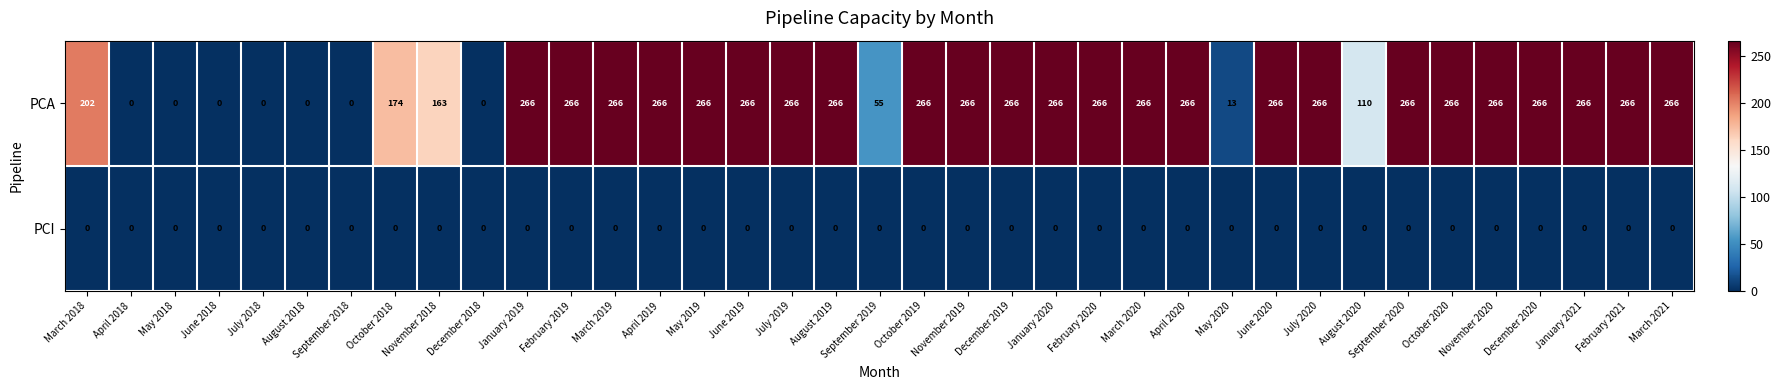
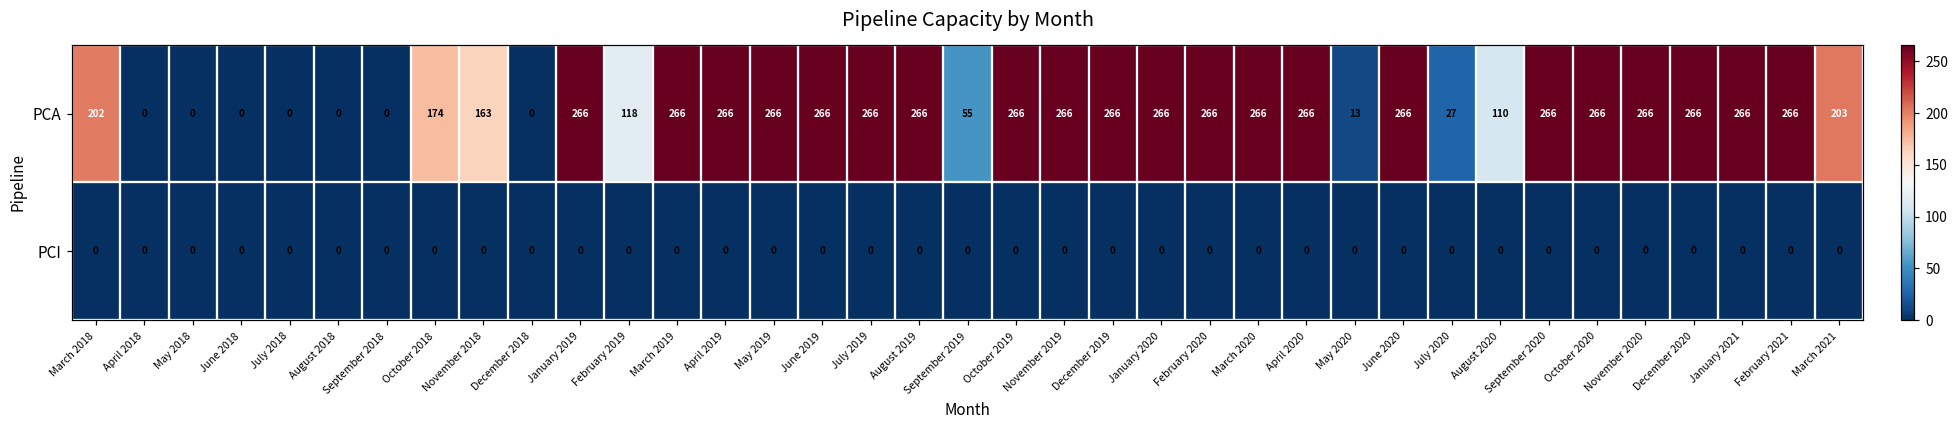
  {
    "PCA": {
      "March 2018": 202,
      "April 2018": 0,
      "May 2018": 0,
      "June 2018": 0,
      "July 2018": 0,
      "August 2018": 0,
      "September 2018": 0,
      "October 2018": 174,
      "November 2018": 163,
      "December 2018": 0,
      "January 2019": 266,
-     "February 2019": 266,
+     "February 2019": 118,
      "March 2019": 266,
      "April 2019": 266,
      "May 2019": 266,
      "June 2019": 266,
      "July 2019": 266,
      "August 2019": 266,
      "September 2019": 55,
      "October 2019": 266,
      "November 2019": 266,
      "December 2019": 266,
      "January 2020": 266,
      "February 2020": 266,
      "March 2020": 266,
      "April 2020": 266,
      "May 2020": 13,
      "June 2020": 266,
-     "July 2020": 266,
+     "July 2020": 27,
      "August 2020": 110,
      "September 2020": 266,
      "October 2020": 266,
      "November 2020": 266,
      "December 2020": 266,
      "January 2021": 266,
      "February 2021": 266,
-     "March 2021": 266
+     "March 2021": 203
    },
    "PCI": {
      "March 2018": 0,
      "April 2018": 0,
      "May 2018": 0,
      "June 2018": 0,
      "July 2018": 0,
      "August 2018": 0,
      "September 2018": 0,
      "October 2018": 0,
      "November 2018": 0,
      "December 2018": 0,
      "January 2019": 0,
      "February 2019": 0,
      "March 2019": 0,
      "April 2019": 0,
      "May 2019": 0,
      "June 2019": 0,
      "July 2019": 0,
      "August 2019": 0,
      "September 2019": 0,
      "October 2019": 0,
      "November 2019": 0,
      "December 2019": 0,
      "January 2020": 0,
      "February 2020": 0,
      "March 2020": 0,
      "April 2020": 0,
      "May 2020": 0,
      "June 2020": 0,
      "July 2020": 0,
      "August 2020": 0,
      "September 2020": 0,
      "October 2020": 0,
      "November 2020": 0,
      "December 2020": 0,
      "January 2021": 0,
      "February 2021": 0,
      "March 2021": 0
    }
  }
